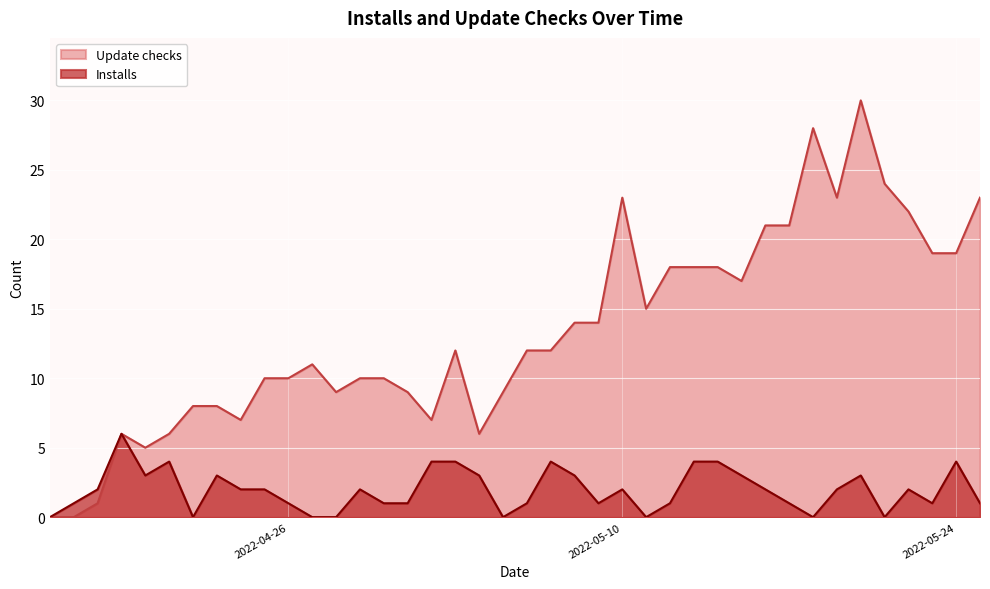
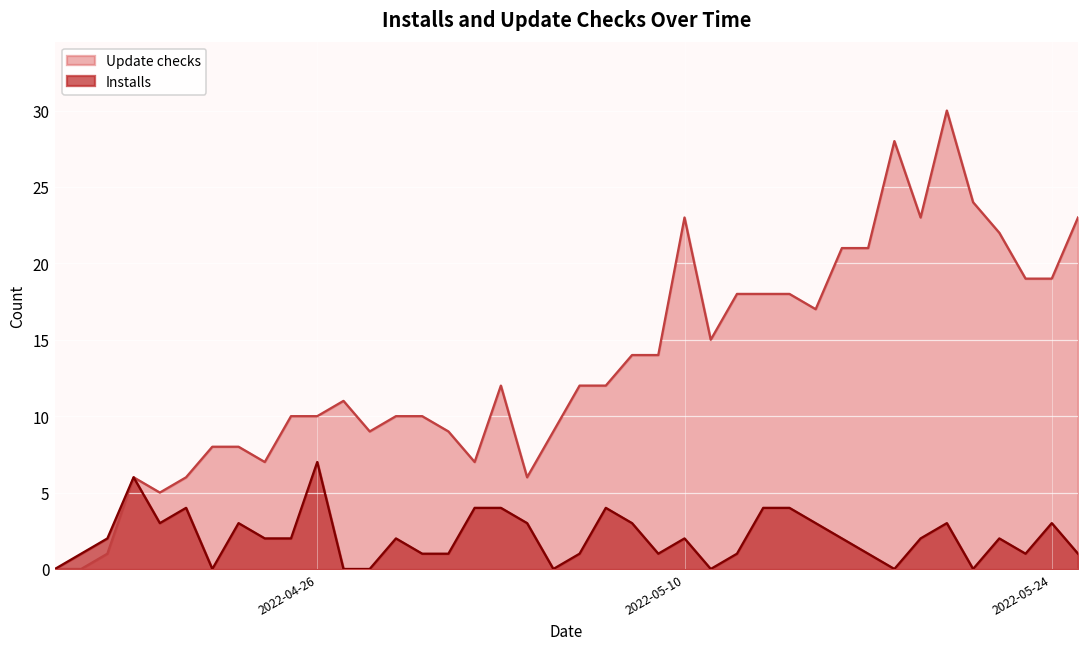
  {
    "Update checks": {
      "2022-04-26": 10,
      "2022-05-10": 23,
      "2022-05-24": 19
    },
    "Installs": {
-     "2022-04-26": 1,
+     "2022-04-26": 7,
      "2022-05-10": 2,
-     "2022-05-24": 4
+     "2022-05-24": 3
    }
  }
